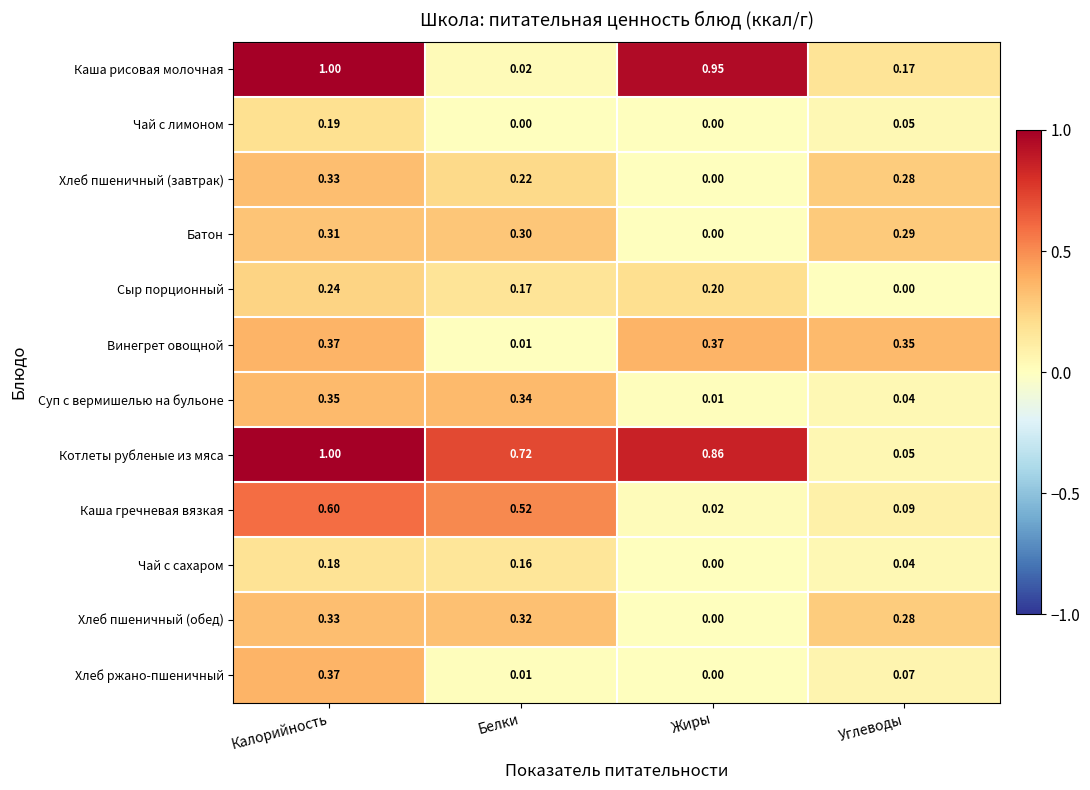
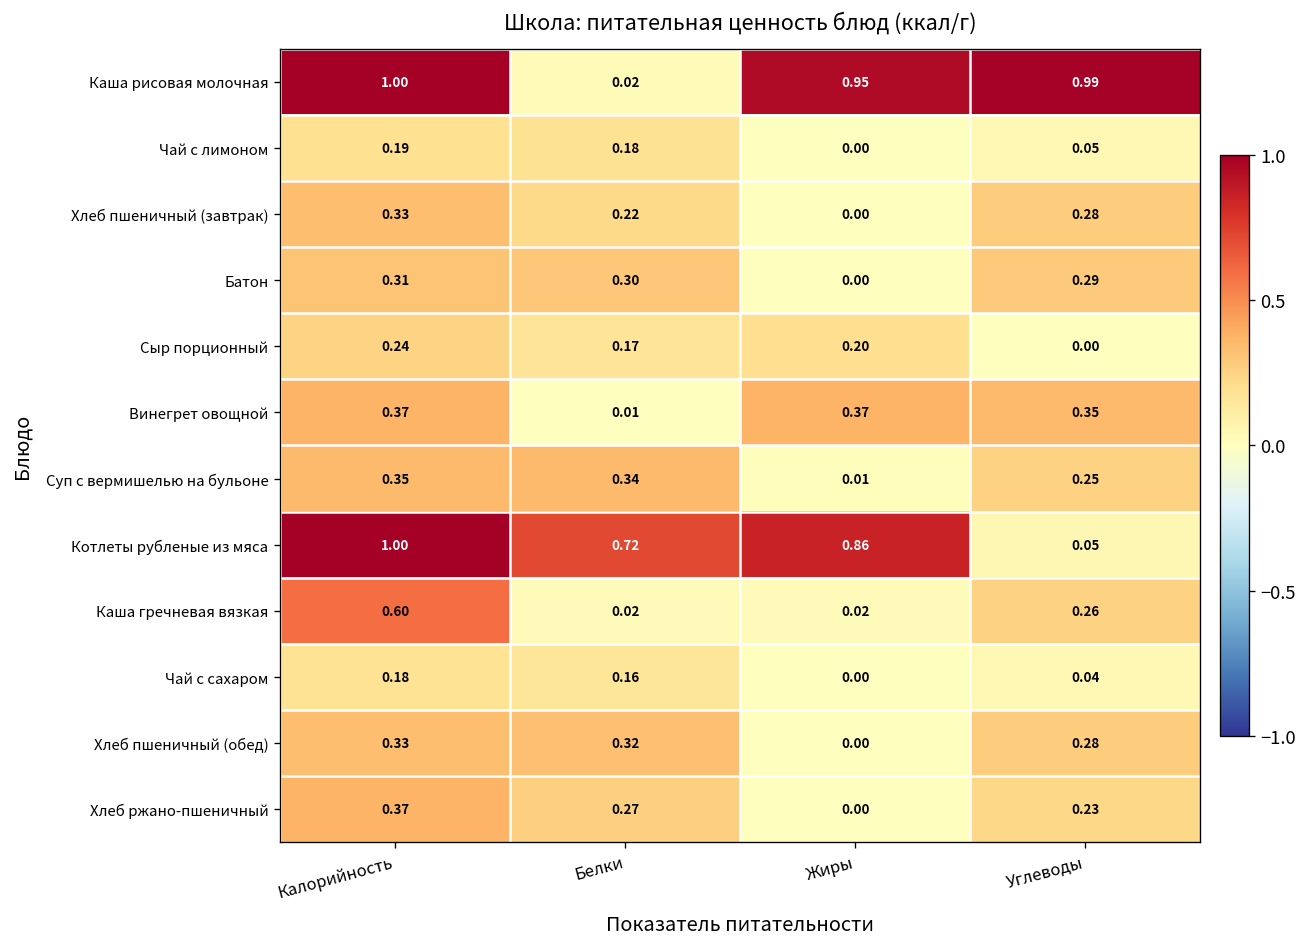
  {
    "Каша рисовая молочная": {
      "Калорийность": 1.00,
      "Белки": 0.02,
      "Жиры": 0.95,
-     "Углеводы": 0.17
+     "Углеводы": 0.99
    },
    "Чай с лимоном": {
      "Калорийность": 0.19,
-     "Белки": 0.00,
+     "Белки": 0.18,
      "Жиры": 0.00,
      "Углеводы": 0.05
    },
    "Хлеб пшеничный (завтрак)": {
      "Калорийность": 0.33,
      "Белки": 0.22,
      "Жиры": 0.00,
      "Углеводы": 0.28
    },
    "Батон": {
      "Калорийность": 0.31,
      "Белки": 0.30,
      "Жиры": 0.00,
      "Углеводы": 0.29
    },
    "Сыр порционный": {
      "Калорийность": 0.24,
      "Белки": 0.17,
      "Жиры": 0.20,
      "Углеводы": 0.00
    },
    "Винегрет овощной": {
      "Калорийность": 0.37,
      "Белки": 0.01,
      "Жиры": 0.37,
      "Углеводы": 0.35
    },
    "Суп с вермишелью на бульоне": {
      "Калорийность": 0.35,
      "Белки": 0.34,
      "Жиры": 0.01,
-     "Углеводы": 0.04
+     "Углеводы": 0.25
    },
    "Котлеты рубленые из мяса": {
      "Калорийность": 1.00,
      "Белки": 0.72,
      "Жиры": 0.86,
      "Углеводы": 0.05
    },
    "Каша гречневая вязкая": {
      "Калорийность": 0.60,
-     "Белки": 0.52,
+     "Белки": 0.02,
      "Жиры": 0.02,
-     "Углеводы": 0.09
+     "Углеводы": 0.26
    },
    "Чай с сахаром": {
      "Калорийность": 0.18,
      "Белки": 0.16,
      "Жиры": 0.00,
      "Углеводы": 0.04
    },
    "Хлеб пшеничный (обед)": {
      "Калорийность": 0.33,
      "Белки": 0.32,
      "Жиры": 0.00,
      "Углеводы": 0.28
    },
    "Хлеб ржано-пшеничный": {
      "Калорийность": 0.37,
-     "Белки": 0.01,
+     "Белки": 0.27,
      "Жиры": 0.00,
-     "Углеводы": 0.07
+     "Углеводы": 0.23
    }
  }
